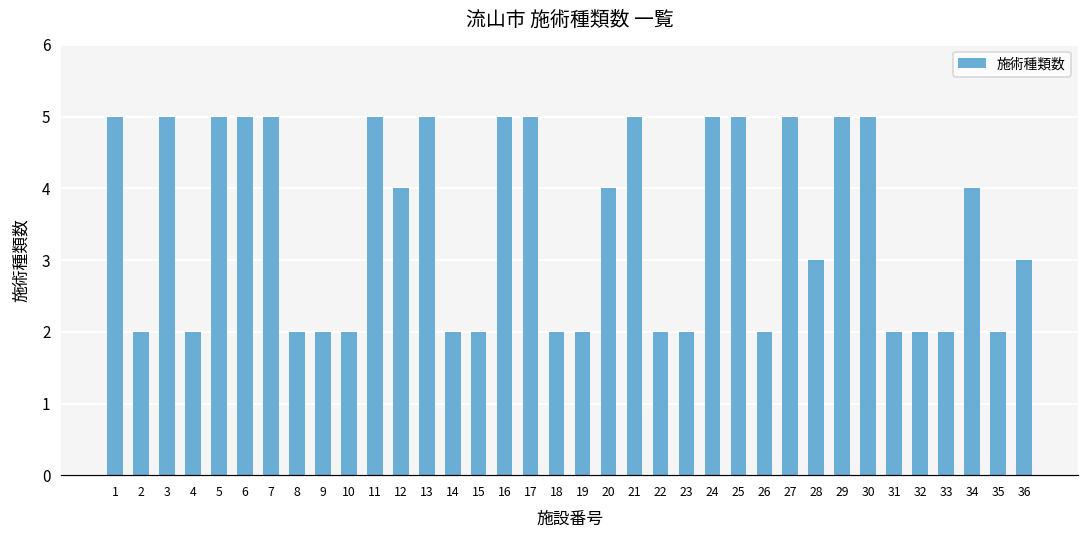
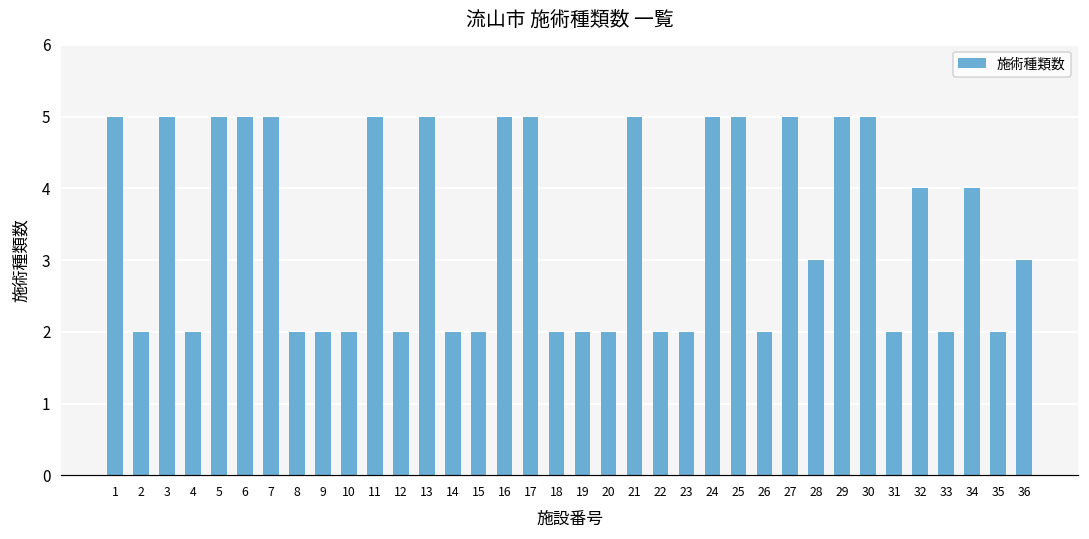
  {
    "1": 5,
    "2": 2,
    "3": 5,
    "4": 2,
    "5": 5,
    "6": 5,
    "7": 5,
    "8": 2,
    "9": 2,
    "10": 2,
    "11": 5,
-   "12": 4,
+   "12": 2,
    "13": 5,
    "14": 2,
    "15": 2,
    "16": 5,
    "17": 5,
    "18": 2,
    "19": 2,
-   "20": 4,
+   "20": 2,
    "21": 5,
    "22": 2,
    "23": 2,
    "24": 5,
    "25": 5,
    "26": 2,
    "27": 5,
    "28": 3,
    "29": 5,
    "30": 5,
    "31": 2,
-   "32": 2,
+   "32": 4,
    "33": 2,
    "34": 4,
    "35": 2,
    "36": 3
  }
